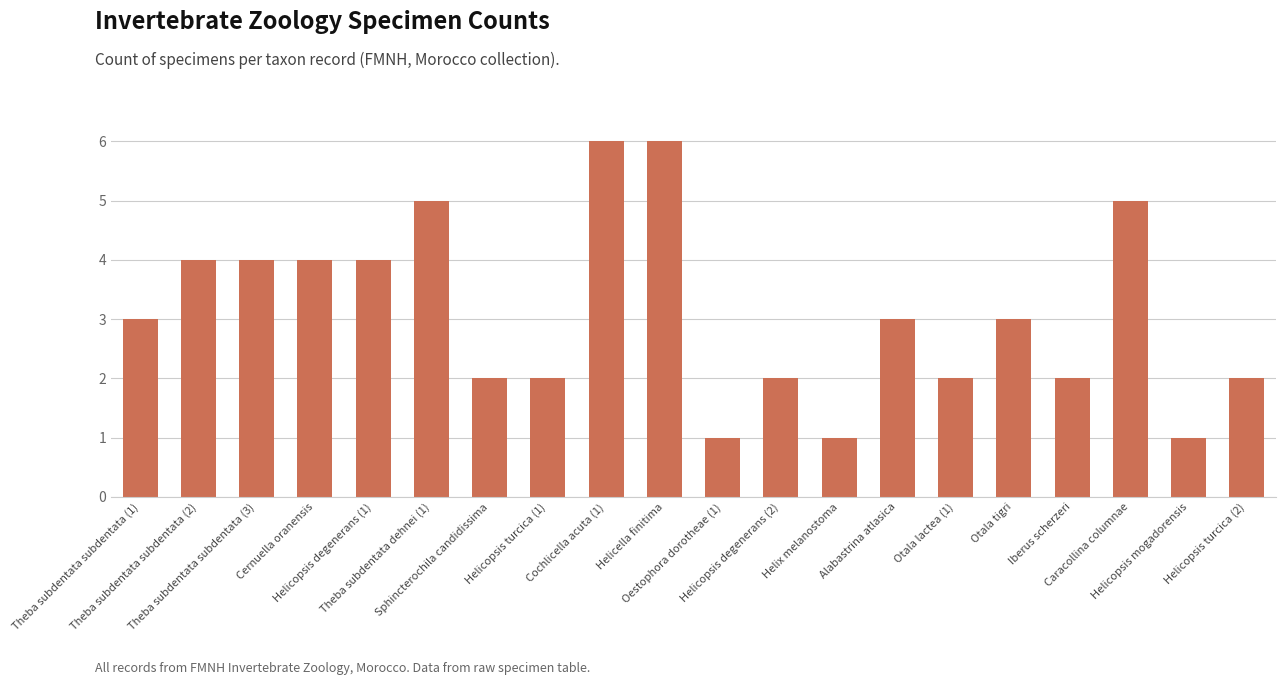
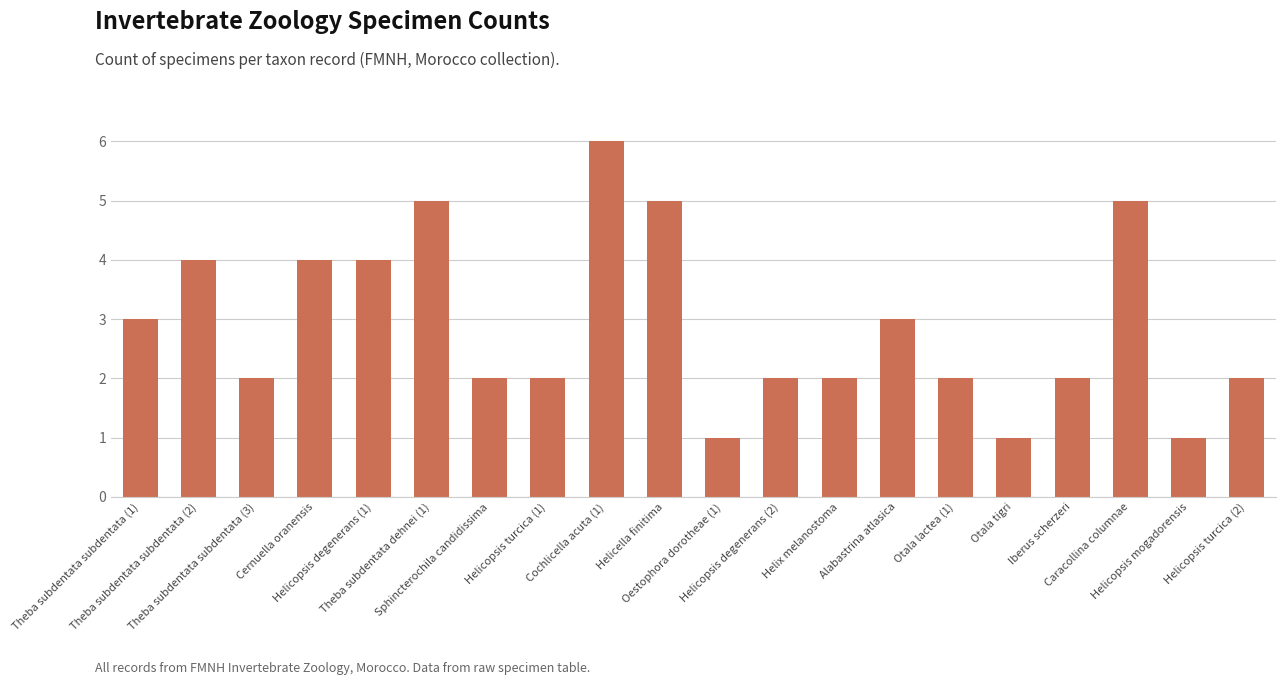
  {
    "Theba subdentata subdentata (1)": 3,
    "Theba subdentata subdentata (2)": 4,
-   "Theba subdentata subdentata (3)": 4,
+   "Theba subdentata subdentata (3)": 2,
    "Cernuella oranensis": 4,
    "Helicopsis degenerans (1)": 4,
    "Theba subdentata dehnei (1)": 5,
    "Sphincterochila candidissima": 2,
    "Helicopsis turcica (1)": 2,
    "Cochlicella acuta (1)": 6,
-   "Helicella finitima": 6,
+   "Helicella finitima": 5,
    "Oestophora dorotheae (1)": 1,
    "Helicopsis degenerans (2)": 2,
-   "Helix melanostoma": 1,
+   "Helix melanostoma": 2,
    "Alabastrina atlasica": 3,
    "Otala lactea (1)": 2,
-   "Otala tigri": 3,
+   "Otala tigri": 1,
    "Iberus scherzeri": 2,
    "Caracollina columnae": 5,
    "Helicopsis mogadorensis": 1,
    "Helicopsis turcica (2)": 2
  }
